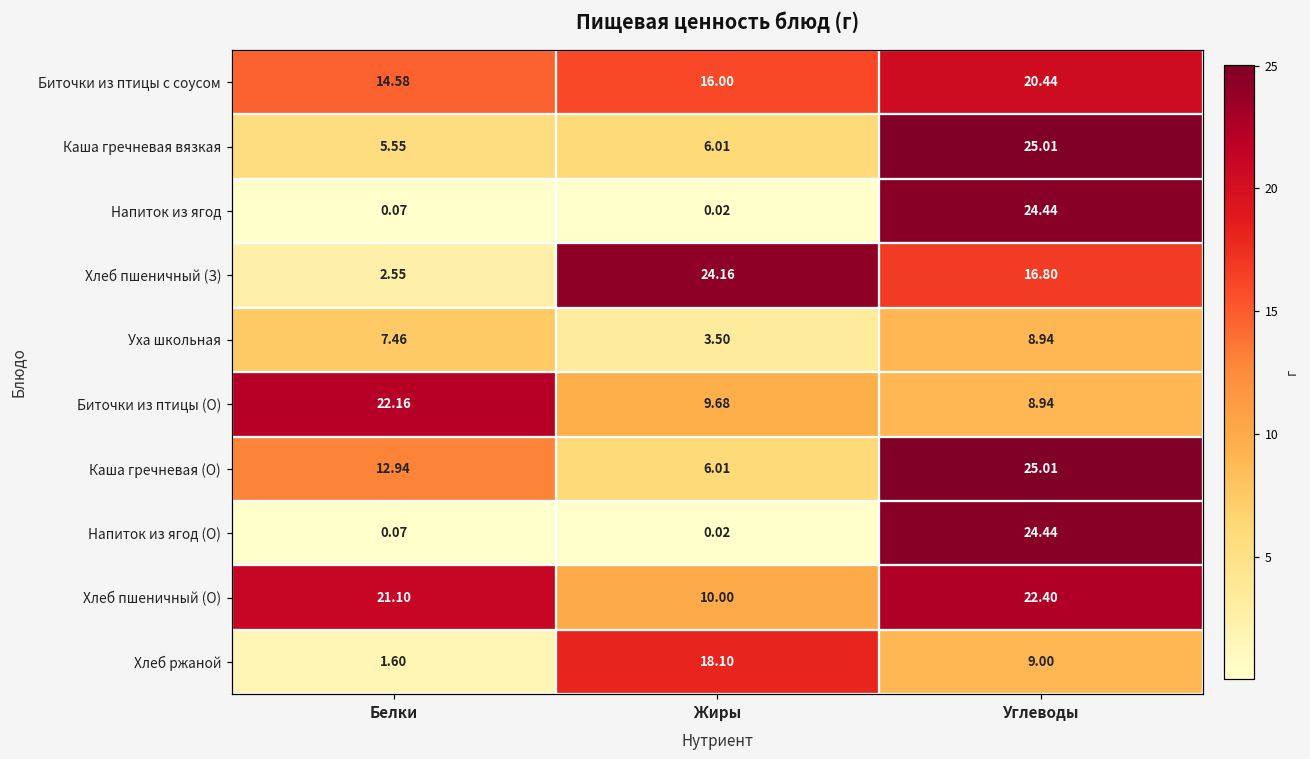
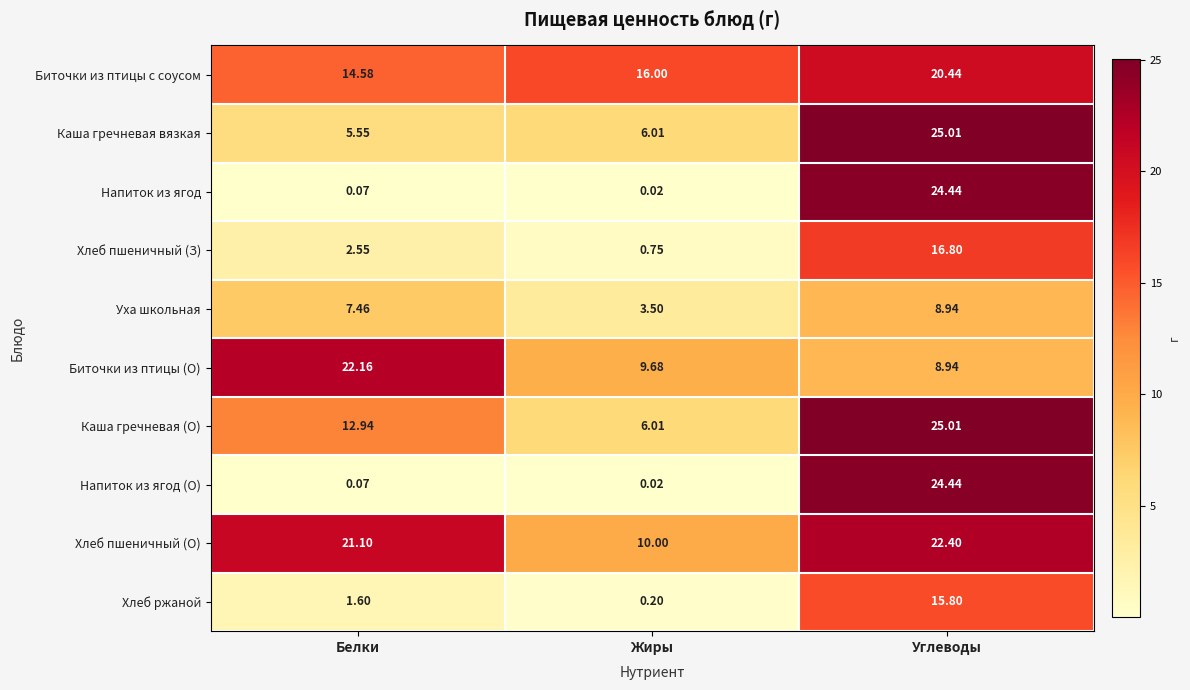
  {
    "Биточки из птицы с соусом": {
      "Белки": 14.58,
      "Жиры": 16.00,
      "Углеводы": 20.44
    },
    "Каша гречневая вязкая": {
      "Белки": 5.55,
      "Жиры": 6.01,
      "Углеводы": 25.01
    },
    "Напиток из ягод": {
      "Белки": 0.07,
      "Жиры": 0.02,
      "Углеводы": 24.44
    },
    "Хлеб пшеничный (З)": {
      "Белки": 2.55,
-     "Жиры": 24.16,
+     "Жиры": 0.75,
      "Углеводы": 16.80
    },
    "Уха школьная": {
      "Белки": 7.46,
      "Жиры": 3.50,
      "Углеводы": 8.94
    },
    "Биточки из птицы (О)": {
      "Белки": 22.16,
      "Жиры": 9.68,
      "Углеводы": 8.94
    },
    "Каша гречневая (О)": {
      "Белки": 12.94,
      "Жиры": 6.01,
      "Углеводы": 25.01
    },
    "Напиток из ягод (О)": {
      "Белки": 0.07,
      "Жиры": 0.02,
      "Углеводы": 24.44
    },
    "Хлеб пшеничный (О)": {
      "Белки": 21.10,
      "Жиры": 10.00,
      "Углеводы": 22.40
    },
    "Хлеб ржаной": {
      "Белки": 1.60,
-     "Жиры": 18.10,
-     "Углеводы": 9.00
+     "Жиры": 0.20,
+     "Углеводы": 15.80
    }
  }
